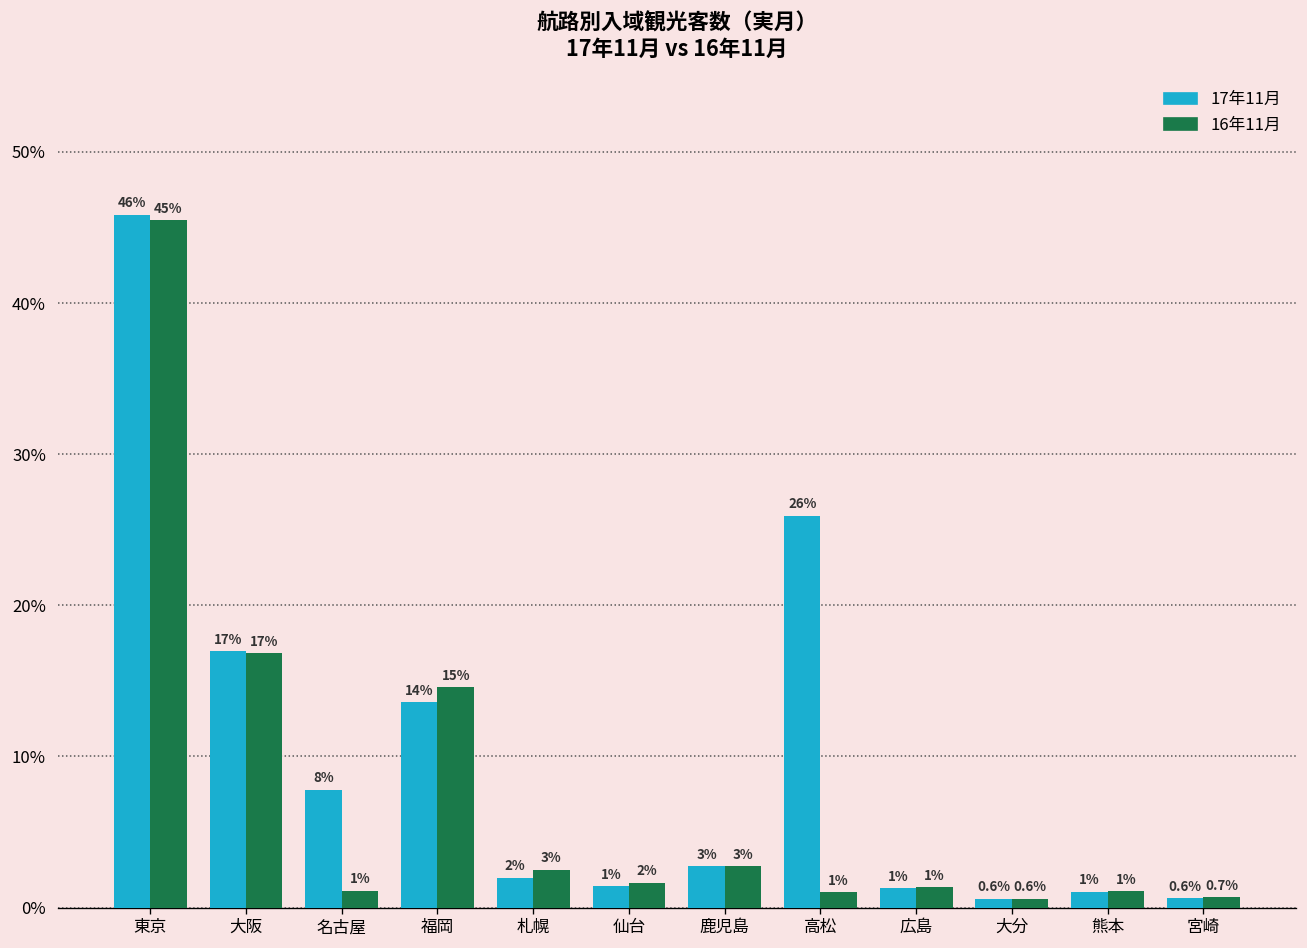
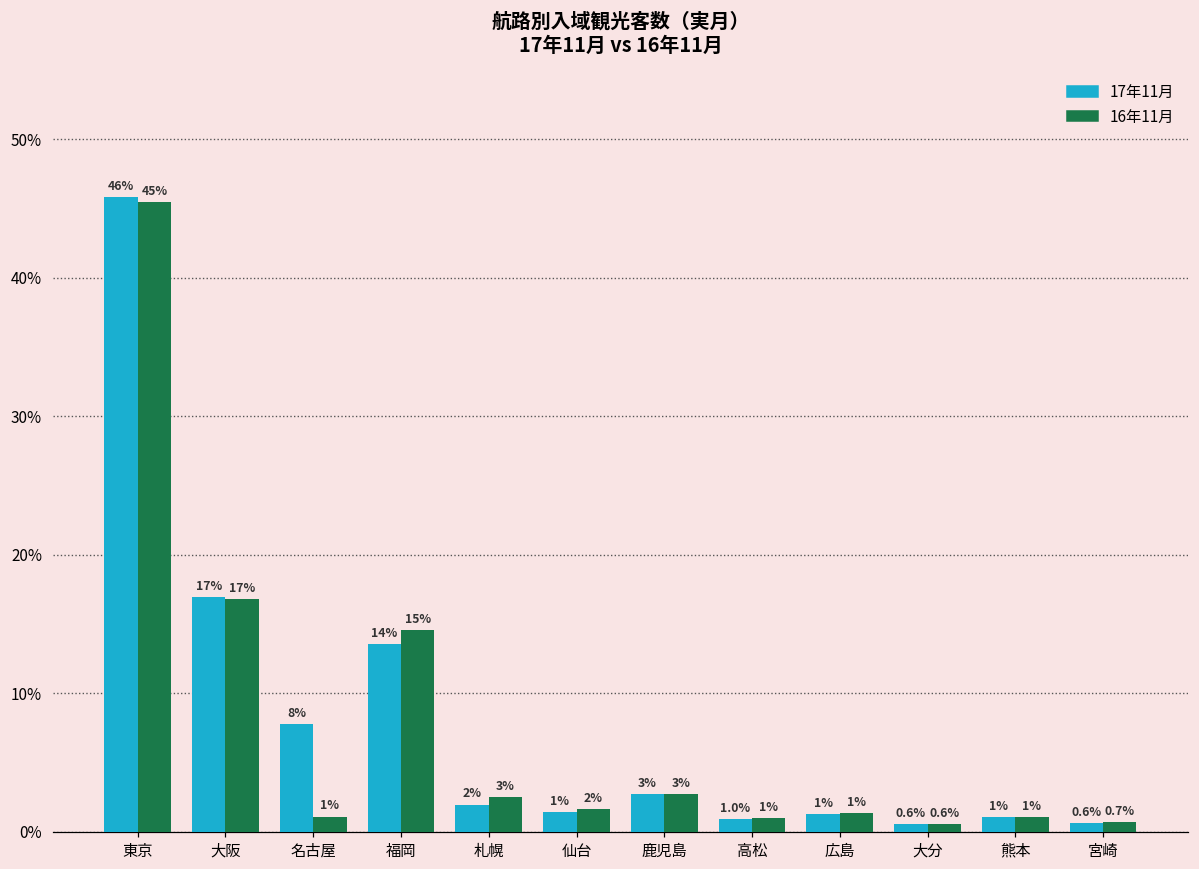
  {
    "17年11月": {
      "東京": "46%",
      "大阪": "17%",
      "名古屋": "8%",
      "福岡": "14%",
      "札幌": "2%",
      "仙台": "1%",
      "鹿児島": "3%",
-     "高松": "26%",
+     "高松": "1.0%",
      "広島": "1%",
      "大分": "0.6%",
      "熊本": "1%",
      "宮崎": "0.6%"
    },
    "16年11月": {
      "東京": "45%",
      "大阪": "17%",
      "名古屋": "1%",
      "福岡": "15%",
      "札幌": "3%",
      "仙台": "2%",
      "鹿児島": "3%",
      "高松": "1%",
      "広島": "1%",
      "大分": "0.6%",
      "熊本": "1%",
      "宮崎": "0.7%"
    }
  }
